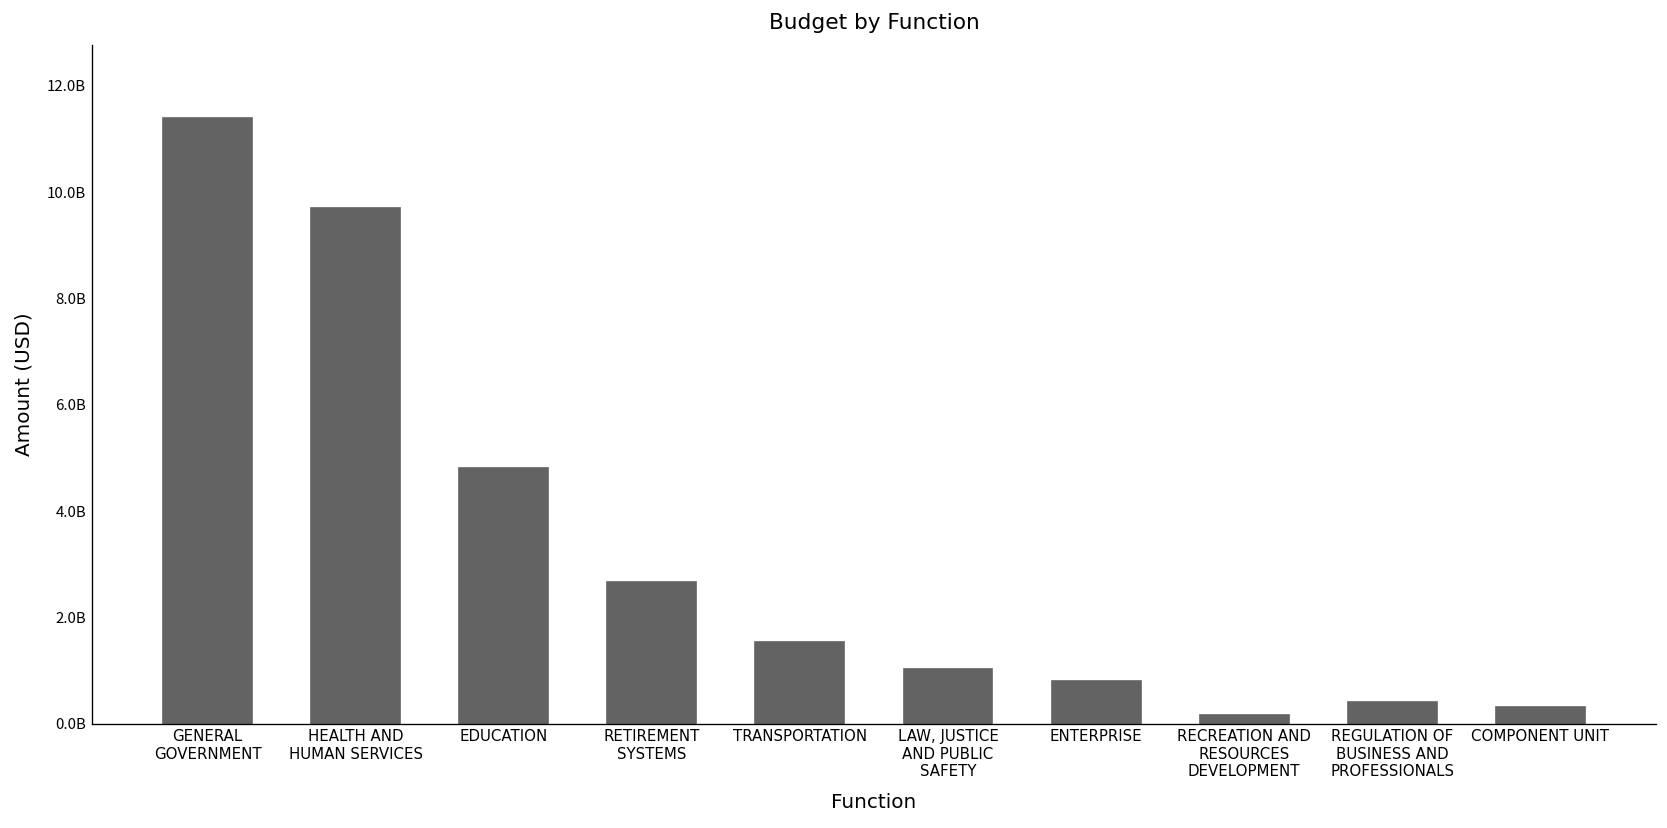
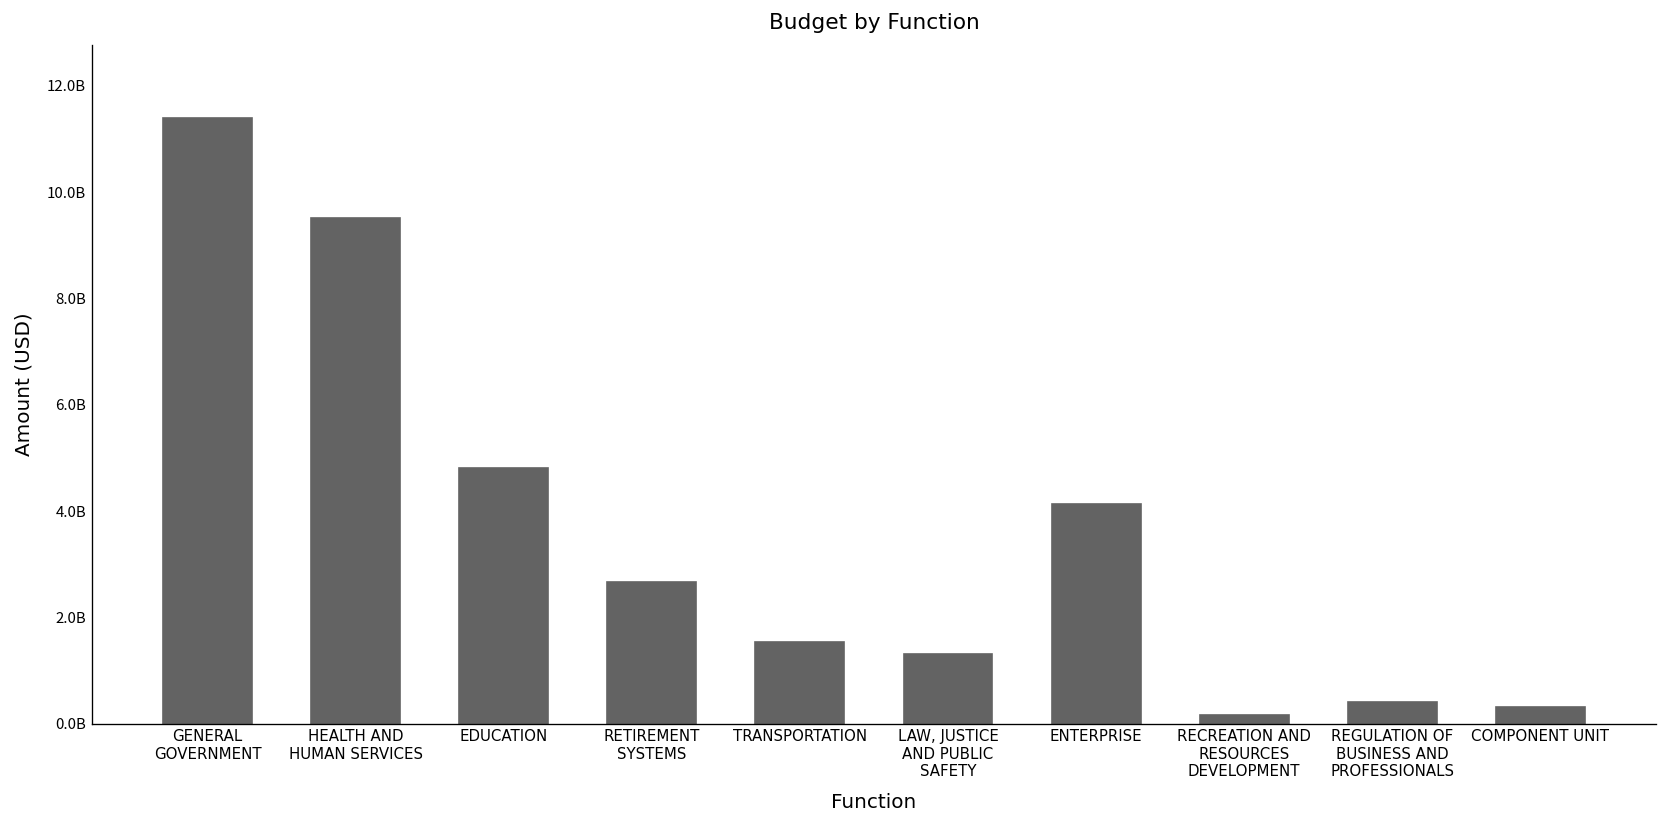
  {
    "GENERAL GOVERNMENT": 11400000000,
-   "HEALTH AND HUMAN SERVICES": 9700000000,
+   "HEALTH AND HUMAN SERVICES": 9500000000,
    "EDUCATION": 4800000000,
    "RETIREMENT SYSTEMS": 2700000000,
    "TRANSPORTATION": 1500000000,
-   "LAW, JUSTICE AND PUBLIC SAFETY": 1000000000,
-   "ENTERPRISE": 800000000,
+   "LAW, JUSTICE AND PUBLIC SAFETY": 1300000000,
+   "ENTERPRISE": 4100000000,
    "RECREATION AND RESOURCES DEVELOPMENT": 200000000,
    "REGULATION OF BUSINESS AND PROFESSIONALS": 400000000,
    "COMPONENT UNIT": 300000000
  }
